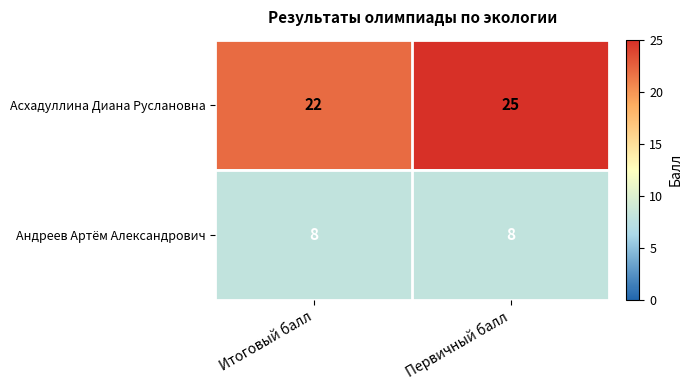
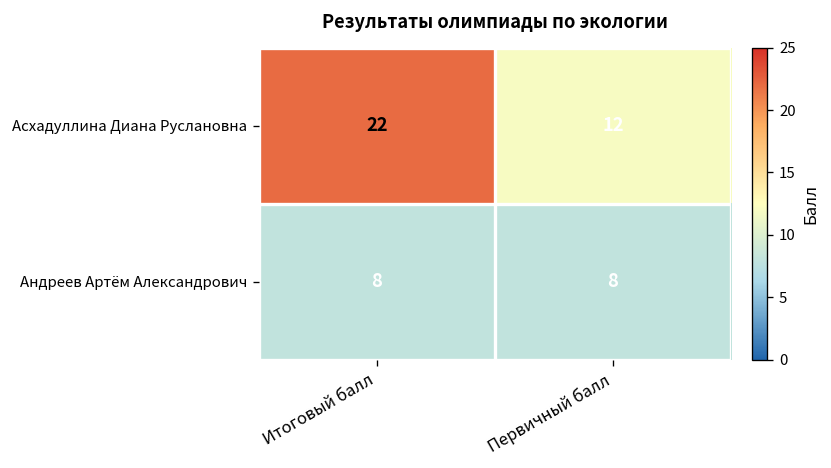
  {
    "Асхадуллина Диана Руслановна": {
      "Итоговый балл": 22,
-     "Первичный балл": 25
+     "Первичный балл": 12
    },
    "Андреев Артём Александрович": {
      "Итоговый балл": 8,
      "Первичный балл": 8
    }
  }
